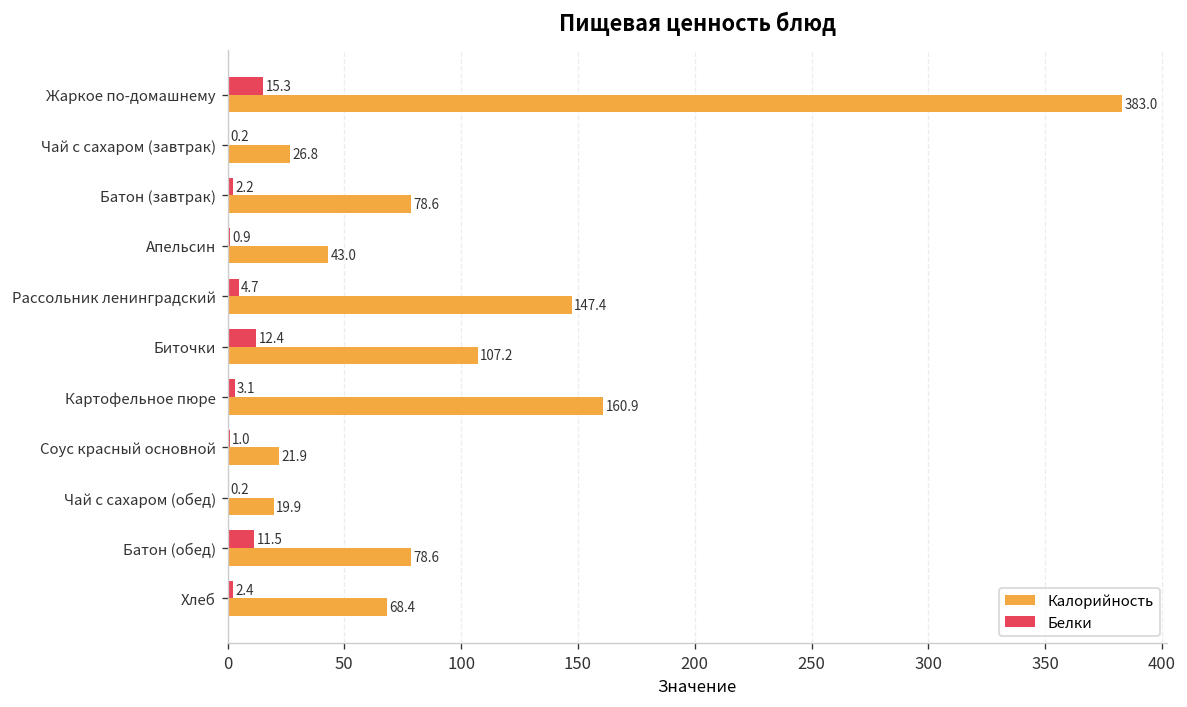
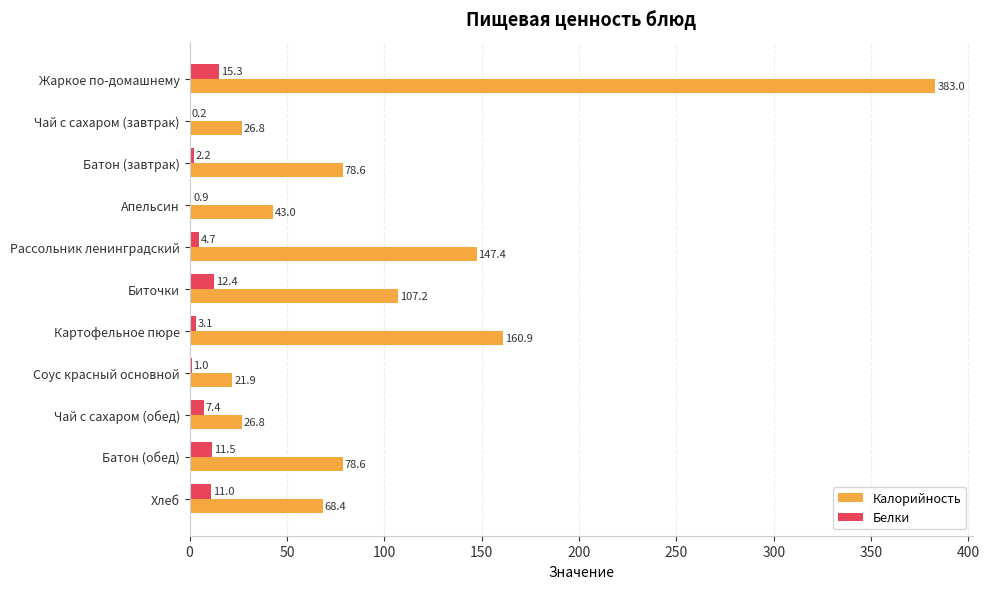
  {
    "Калорийность": {
      "Жаркое по-домашнему": 383.0,
      "Чай с сахаром (завтрак)": 26.8,
      "Батон (завтрак)": 78.6,
      "Апельсин": 43.0,
      "Рассольник ленинградский": 147.4,
      "Биточки": 107.2,
      "Картофельное пюре": 160.9,
      "Соус красный основной": 21.9,
-     "Чай с сахаром (обед)": 19.9,
+     "Чай с сахаром (обед)": 26.8,
      "Батон (обед)": 78.6,
      "Хлеб": 68.4
    },
    "Белки": {
      "Жаркое по-домашнему": 15.3,
      "Чай с сахаром (завтрак)": 0.2,
      "Батон (завтрак)": 2.2,
      "Апельсин": 0.9,
      "Рассольник ленинградский": 4.7,
      "Биточки": 12.4,
      "Картофельное пюре": 3.1,
      "Соус красный основной": 1.0,
-     "Чай с сахаром (обед)": 0.2,
+     "Чай с сахаром (обед)": 7.4,
      "Батон (обед)": 11.5,
-     "Хлеб": 2.4
+     "Хлеб": 11.0
    }
  }
